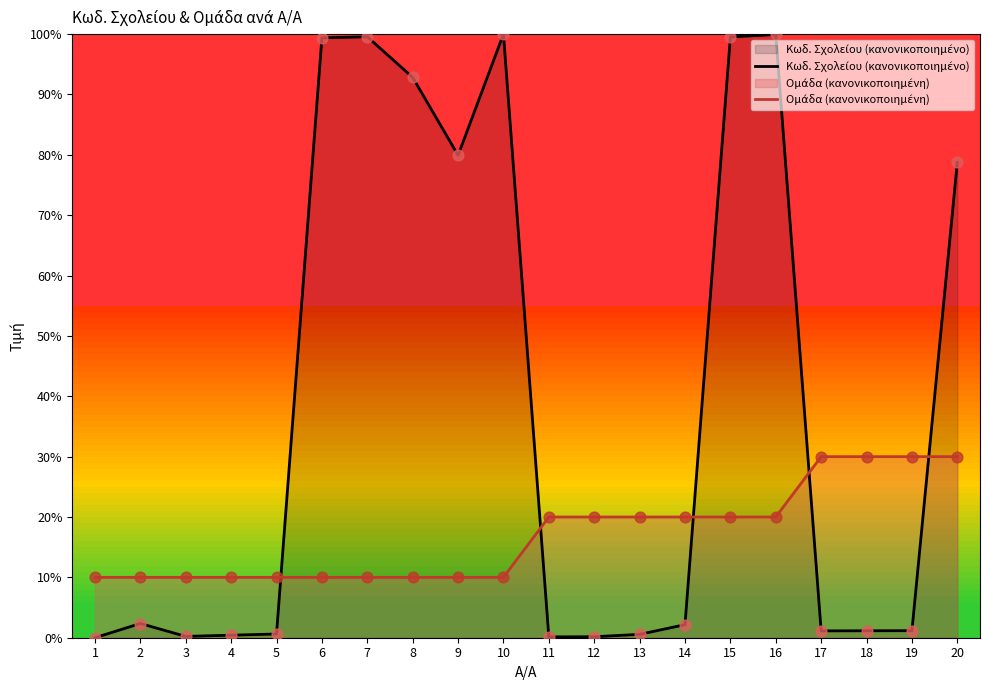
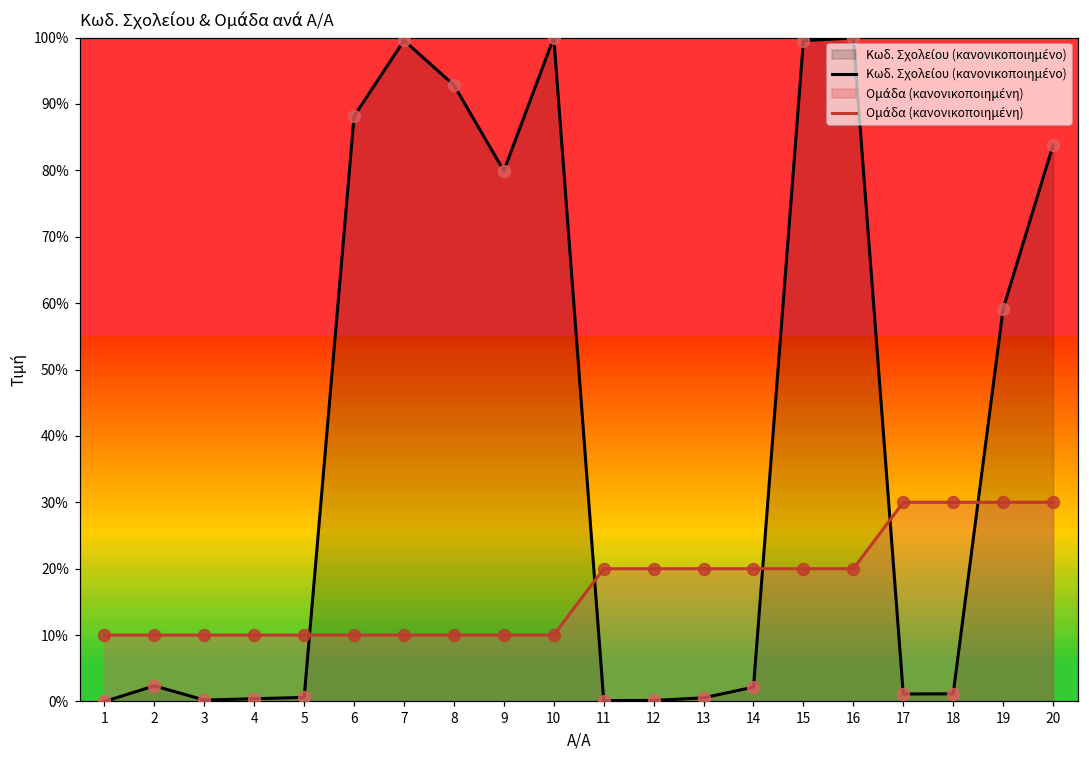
  {
    "Κωδ. Σχολείου (κανονικοποιημένο)": {
      "1": "0%",
      "2": "2%",
      "3": "0%",
      "4": "0%",
      "5": "1%",
-     "6": "99%",
+     "6": "88%",
      "7": "100%",
      "8": "93%",
      "9": "80%",
      "10": "100%",
      "11": "0%",
      "12": "0%",
      "13": "1%",
      "14": "2%",
      "15": "100%",
      "16": "100%",
      "17": "1%",
      "18": "1%",
-     "19": "1%",
-     "20": "79%"
+     "19": "59%",
+     "20": "84%"
    }
  }
